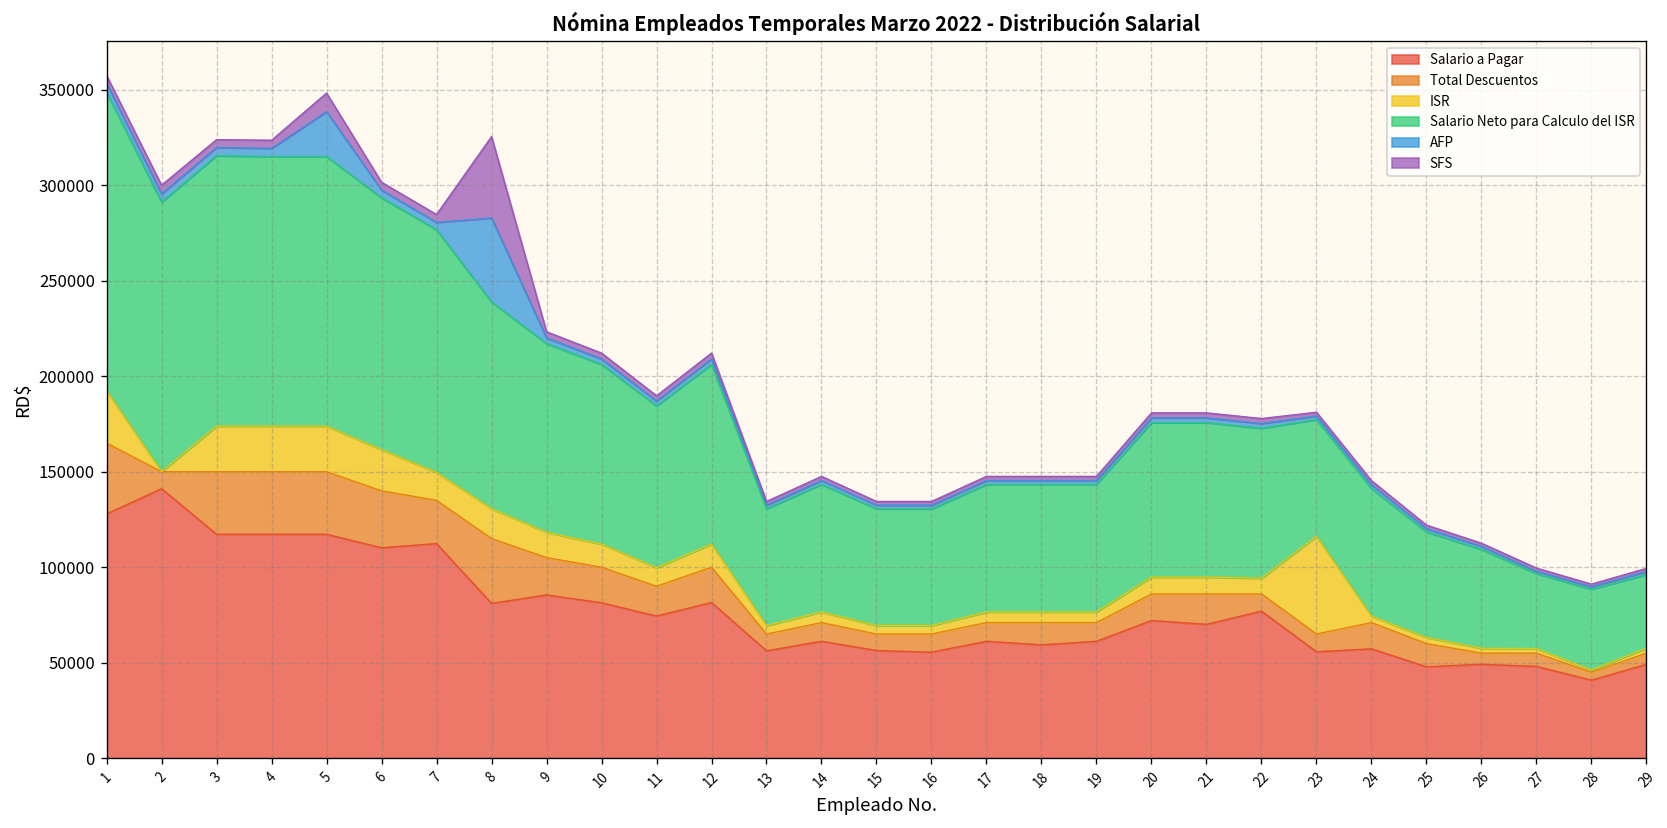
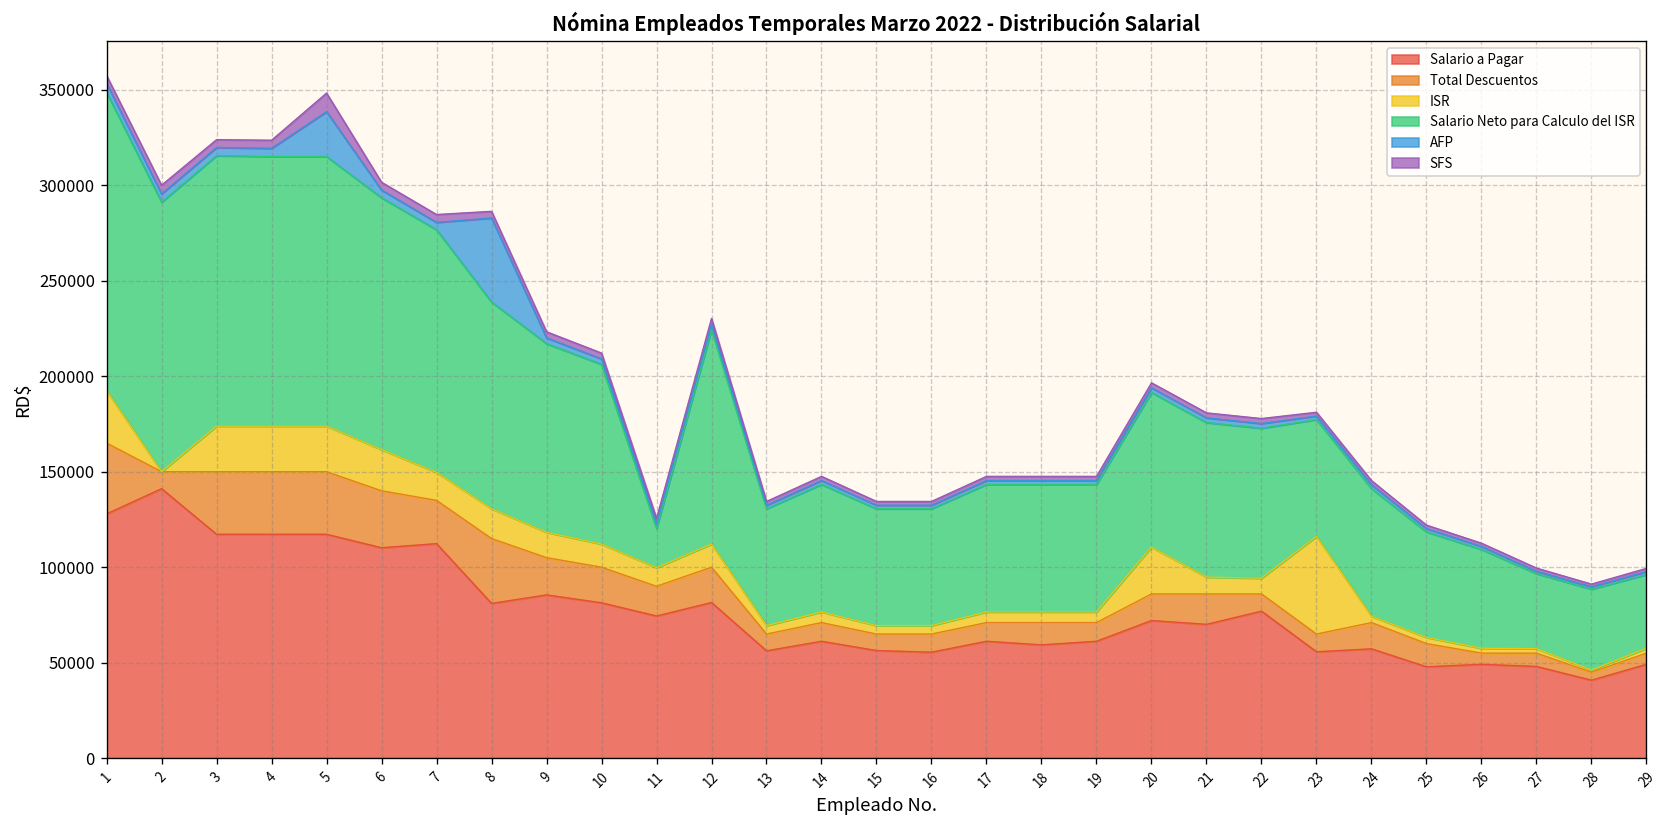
  {
    "ISR": {
      "1": 27000,
      "3": 24000,
      "4": 24000,
      "5": 24000,
      "6": 22000,
      "7": 15000,
      "8": 16000,
      "9": 13000,
      "10": 12000,
      "11": 10000,
      "12": 12000,
      "13": 4000,
      "14": 6000,
      "15": 4000,
      "16": 4000,
      "17": 6000,
      "18": 6000,
      "19": 6000,
-     "20": 9000,
+     "20": 25000,
      "21": 9000,
      "22": 8000,
      "23": 51000,
      "24": 3000,
      "25": 3000,
      "26": 3000,
      "27": 2000,
      "29": 3000
    },
    "Salario Neto para Calculo del ISR": {
      "1": 156000,
      "2": 141000,
      "3": 142000,
      "4": 141000,
      "5": 141000,
      "6": 132000,
      "7": 127000,
      "8": 108000,
      "9": 99000,
      "10": 94000,
-     "11": 85000,
-     "12": 94000,
+     "11": 21000,
+     "12": 112000,
      "13": 61000,
      "14": 67000,
      "15": 61000,
      "16": 61000,
      "17": 67000,
      "18": 67000,
      "19": 67000,
      "20": 81000,
      "21": 81000,
      "22": 79000,
      "23": 61000,
      "24": 67000,
      "25": 55000
    },
    "AFP": {
      "1": 5000,
      "2": 4000,
      "3": 4000,
      "4": 4000,
      "5": 24000,
      "6": 4000,
      "7": 4000,
      "8": 44000,
      "9": 3000,
      "10": 3000,
      "11": 3000,
      "12": 3000,
      "13": 2000,
      "14": 2000,
      "15": 2000,
      "16": 2000,
      "17": 2000,
      "18": 2000,
      "19": 2000,
      "20": 2000,
      "21": 2000,
      "22": 2000,
      "23": 2000,
      "24": 2000,
      "25": 2000
    },
    "SFS": {
      "1": 4000,
      "2": 5000,
      "3": 4000,
      "4": 4000,
      "5": 10000,
      "6": 4000,
      "7": 4000,
-     "8": 43000,
+     "8": 3000,
      "9": 3000,
      "10": 3000,
      "11": 3000,
      "12": 3000,
      "13": 2000,
      "14": 2000,
      "15": 2000,
      "16": 2000,
      "17": 2000,
      "18": 2000,
      "19": 2000,
      "20": 3000,
      "21": 3000,
      "22": 3000,
      "23": 2000,
      "24": 2000,
      "25": 2000,
      "26": 2000,
      "27": 2000,
      "29": 2000
    }
  }
